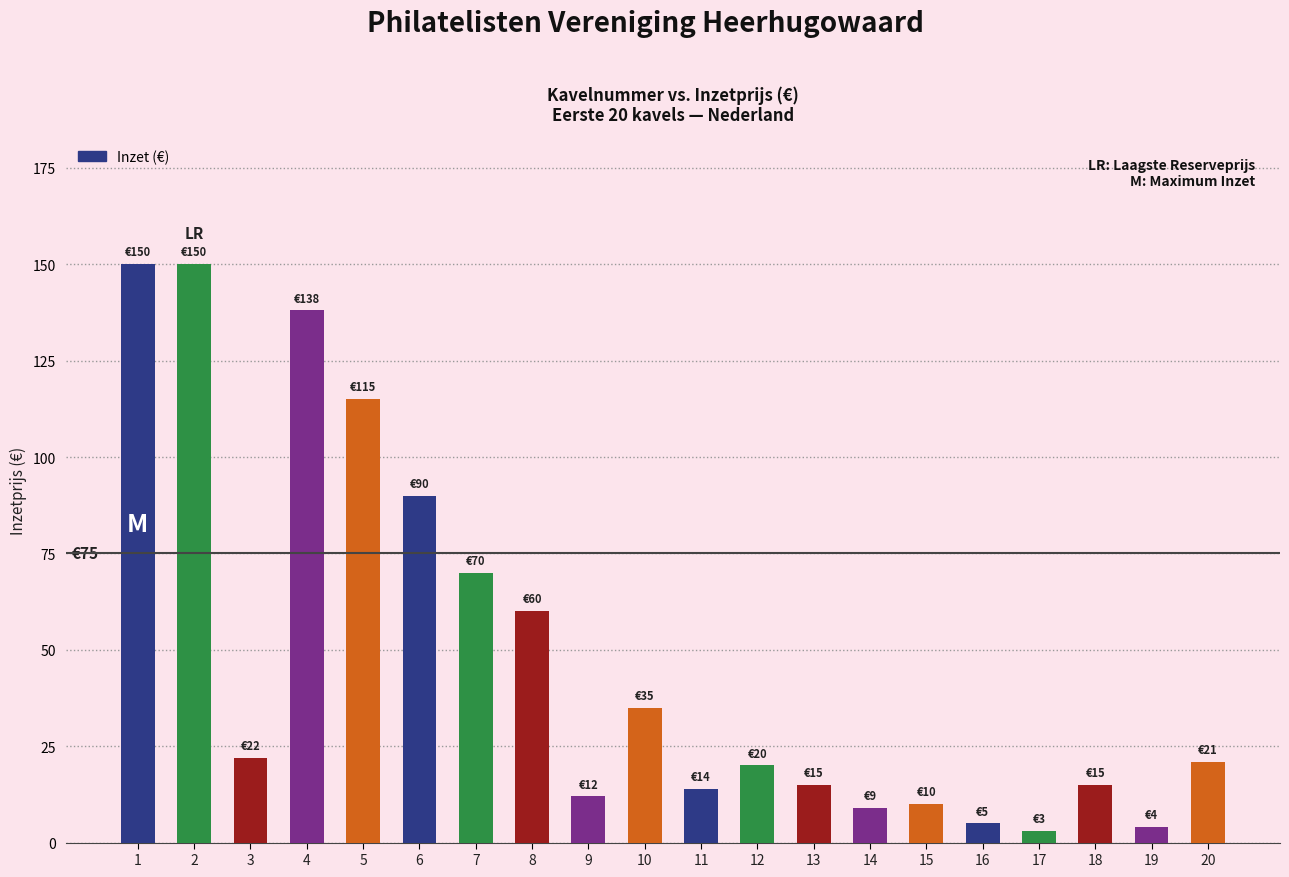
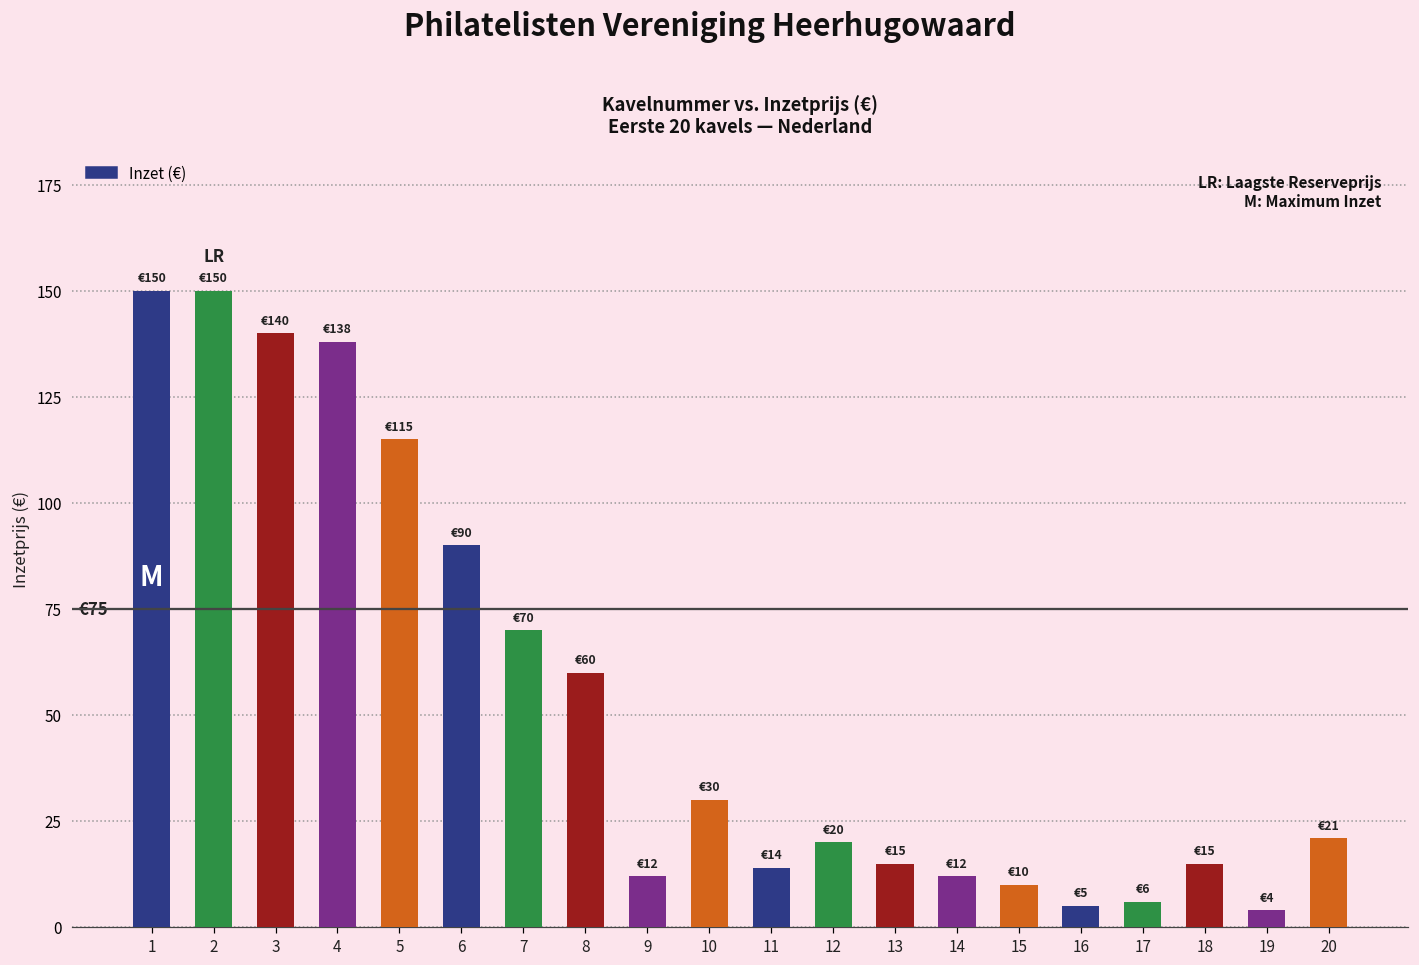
  {
    "1": "€150",
    "2": "€150",
-   "3": "€22",
+   "3": "€140",
    "4": "€138",
    "5": "€115",
    "6": "€90",
    "7": "€70",
    "8": "€60",
    "9": "€12",
-   "10": "€35",
+   "10": "€30",
    "11": "€14",
    "12": "€20",
    "13": "€15",
-   "14": "€9",
+   "14": "€12",
    "15": "€10",
    "16": "€5",
-   "17": "€3",
+   "17": "€6",
    "18": "€15",
    "19": "€4",
    "20": "€21"
  }
